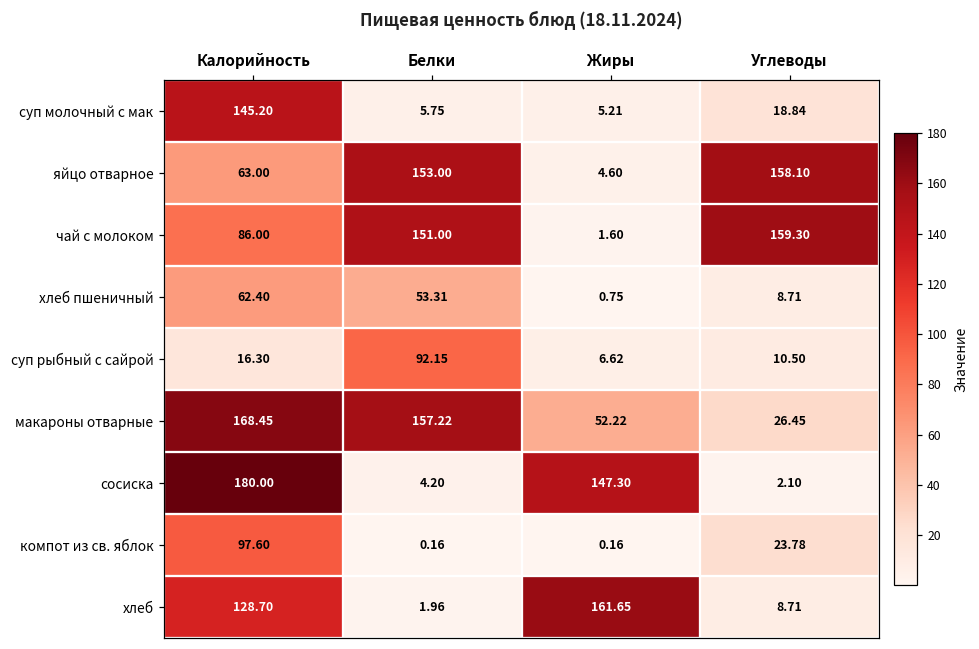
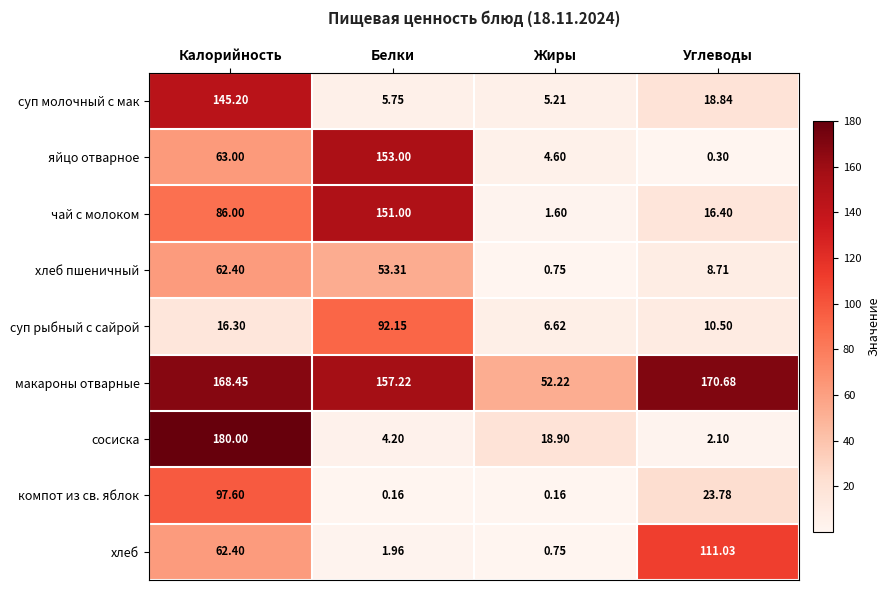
  {
    "суп молочный с мак": {
      "Калорийность": 145.20,
      "Белки": 5.75,
      "Жиры": 5.21,
      "Углеводы": 18.84
    },
    "яйцо отварное": {
      "Калорийность": 63.00,
      "Белки": 153.00,
      "Жиры": 4.60,
-     "Углеводы": 158.10
+     "Углеводы": 0.30
    },
    "чай с молоком": {
      "Калорийность": 86.00,
      "Белки": 151.00,
      "Жиры": 1.60,
-     "Углеводы": 159.30
+     "Углеводы": 16.40
    },
    "хлеб пшеничный": {
      "Калорийность": 62.40,
      "Белки": 53.31,
      "Жиры": 0.75,
      "Углеводы": 8.71
    },
    "суп рыбный с сайрой": {
      "Калорийность": 16.30,
      "Белки": 92.15,
      "Жиры": 6.62,
      "Углеводы": 10.50
    },
    "макароны отварные": {
      "Калорийность": 168.45,
      "Белки": 157.22,
      "Жиры": 52.22,
-     "Углеводы": 26.45
+     "Углеводы": 170.68
    },
    "сосиска": {
      "Калорийность": 180.00,
      "Белки": 4.20,
-     "Жиры": 147.30,
+     "Жиры": 18.90,
      "Углеводы": 2.10
    },
    "компот из св. яблок": {
      "Калорийность": 97.60,
      "Белки": 0.16,
      "Жиры": 0.16,
      "Углеводы": 23.78
    },
    "хлеб": {
-     "Калорийность": 128.70,
+     "Калорийность": 62.40,
      "Белки": 1.96,
-     "Жиры": 161.65,
-     "Углеводы": 8.71
+     "Жиры": 0.75,
+     "Углеводы": 111.03
    }
  }
